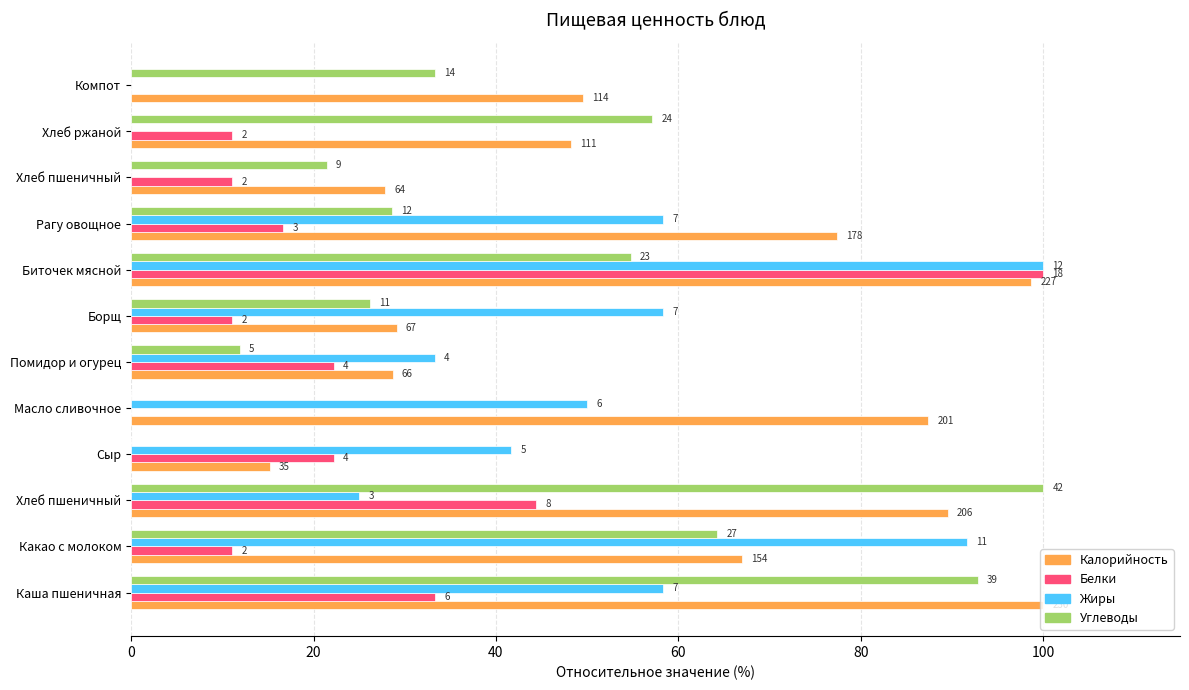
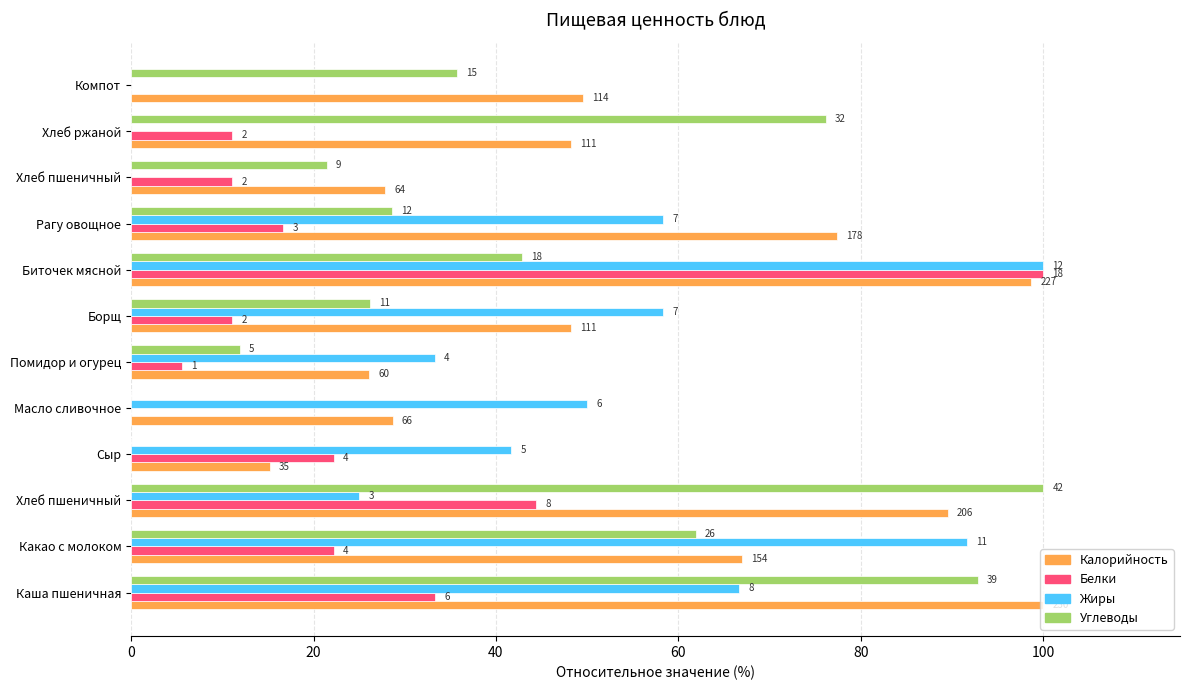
  {
    "Калорийность": {
-     "Борщ": 67,
-     "Помидор и огурец": 66,
-     "Масло сливочное": 201
+     "Борщ": 111,
+     "Помидор и огурец": 60,
+     "Масло сливочное": 66
    },
    "Белки": {
-     "Помидор и огурец": 4,
-     "Какао с молоком": 2
+     "Помидор и огурец": 1,
+     "Какао с молоком": 4
    },
    "Жиры": {
-     "Каша пшеничная": 7
+     "Каша пшеничная": 8
    },
    "Углеводы": {
-     "Компот": 14,
-     "Хлеб ржаной": 24,
-     "Биточек мясной": 23,
-     "Какао с молоком": 27
+     "Компот": 15,
+     "Хлеб ржаной": 32,
+     "Биточек мясной": 18,
+     "Какао с молоком": 26
    }
  }
